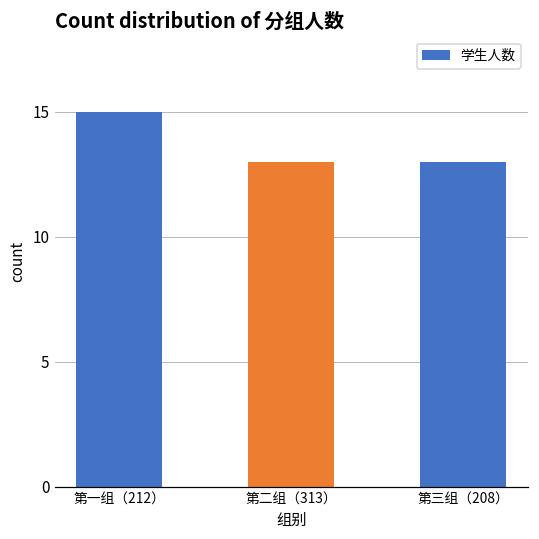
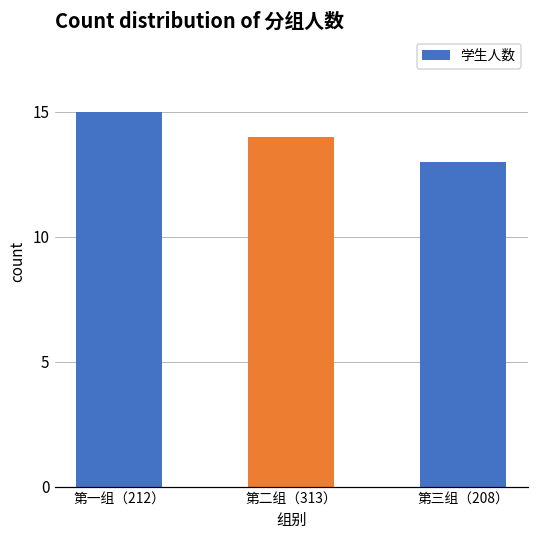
  {
    "第一组（212）": 15,
-   "第二组（313）": 13,
+   "第二组（313）": 14,
    "第三组（208）": 13
  }
